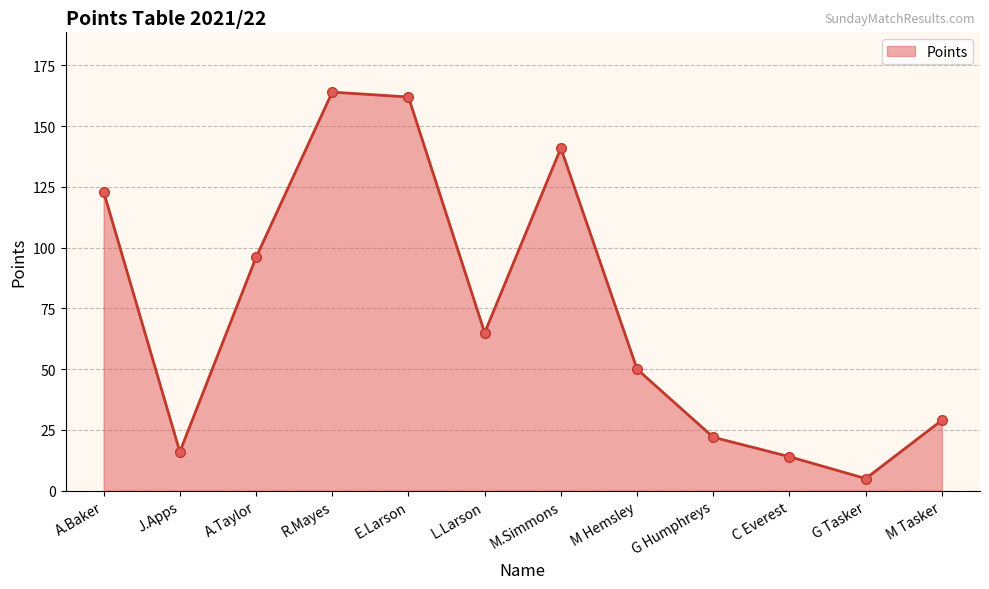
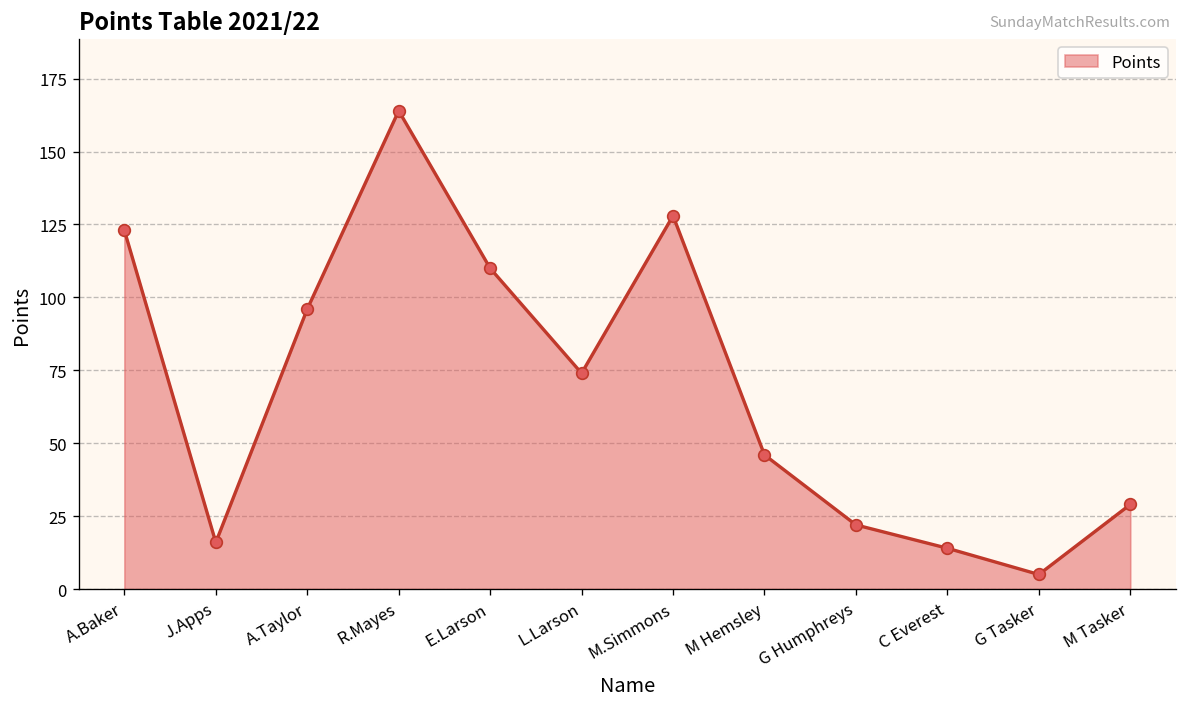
  {
    "A.Baker": 123,
    "J.Apps": 16,
    "A.Taylor": 96,
    "R.Mayes": 164,
-   "E.Larson": 162,
-   "L.Larson": 65,
-   "M.Simmons": 141,
-   "M Hemsley": 50,
+   "E.Larson": 110,
+   "L.Larson": 74,
+   "M.Simmons": 128,
+   "M Hemsley": 46,
    "G Humphreys": 22,
    "C Everest": 14,
    "G Tasker": 5,
    "M Tasker": 29
  }
